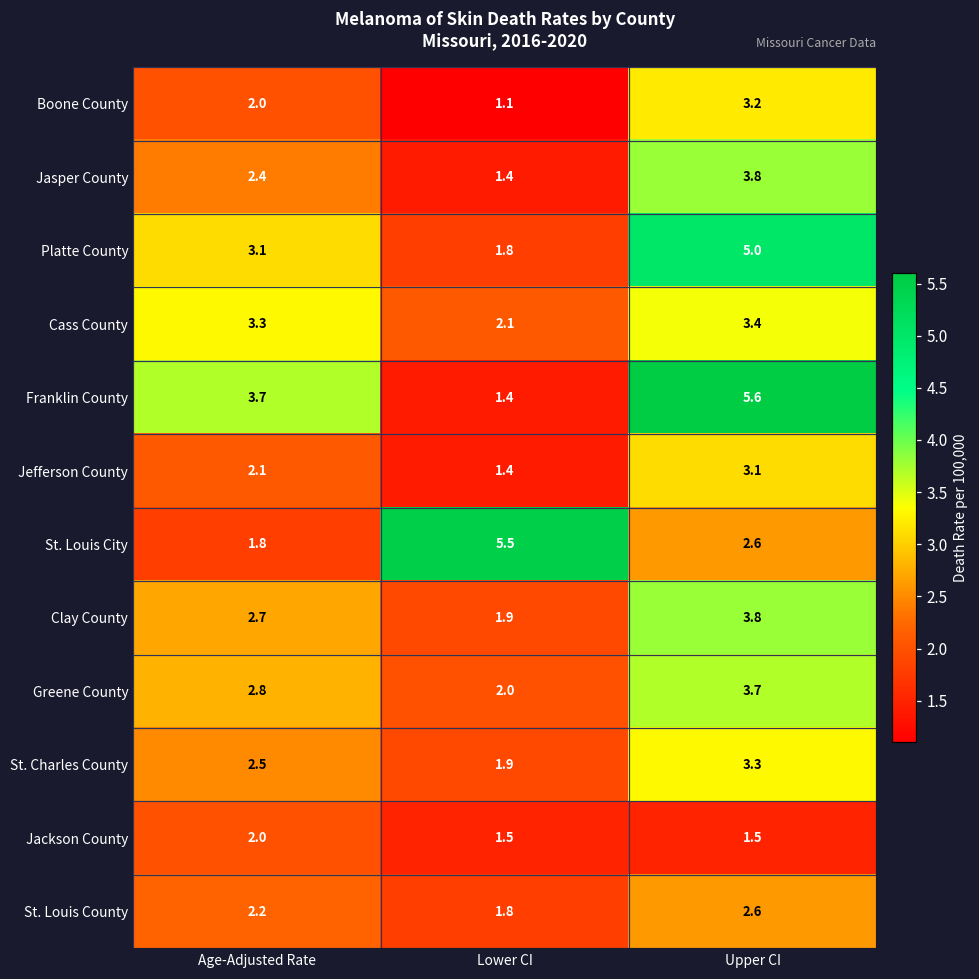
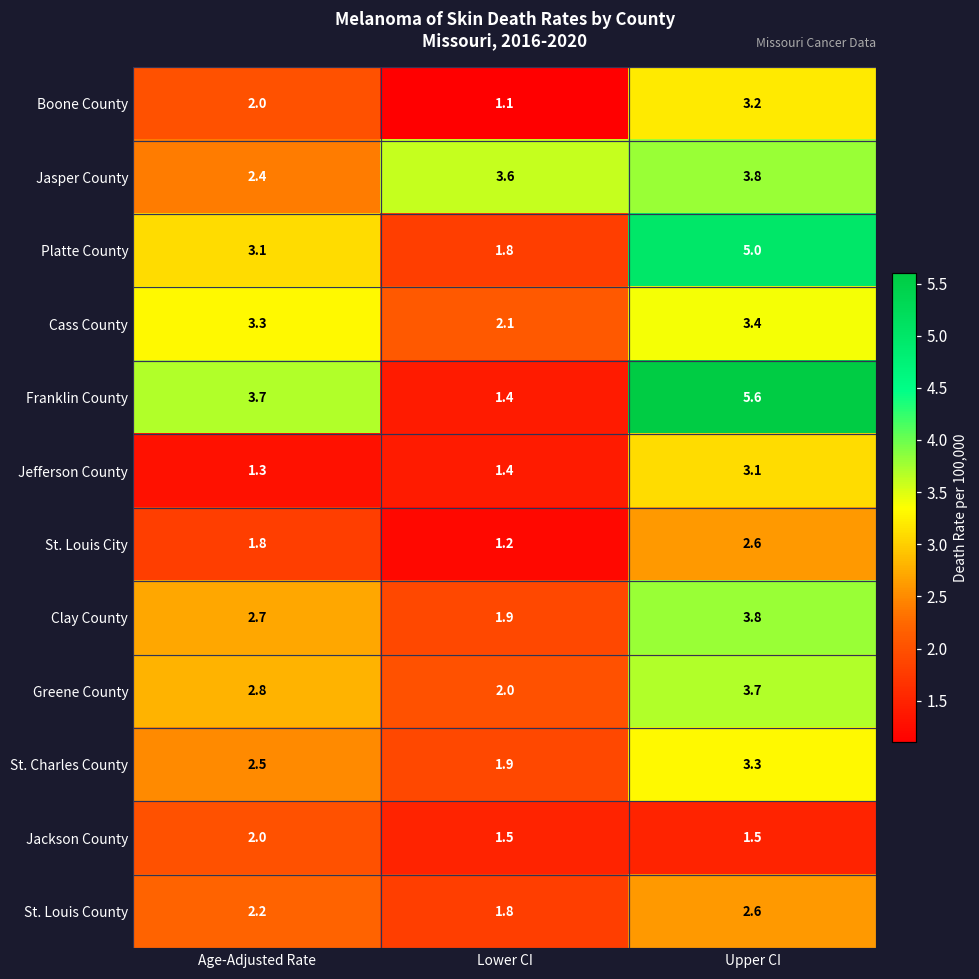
  {
    "Boone County": {
      "Age-Adjusted Rate": 2.0,
      "Lower CI": 1.1,
      "Upper CI": 3.2
    },
    "Jasper County": {
      "Age-Adjusted Rate": 2.4,
-     "Lower CI": 1.4,
+     "Lower CI": 3.6,
      "Upper CI": 3.8
    },
    "Platte County": {
      "Age-Adjusted Rate": 3.1,
      "Lower CI": 1.8,
      "Upper CI": 5.0
    },
    "Cass County": {
      "Age-Adjusted Rate": 3.3,
      "Lower CI": 2.1,
      "Upper CI": 3.4
    },
    "Franklin County": {
      "Age-Adjusted Rate": 3.7,
      "Lower CI": 1.4,
      "Upper CI": 5.6
    },
    "Jefferson County": {
-     "Age-Adjusted Rate": 2.1,
+     "Age-Adjusted Rate": 1.3,
      "Lower CI": 1.4,
      "Upper CI": 3.1
    },
    "St. Louis City": {
      "Age-Adjusted Rate": 1.8,
-     "Lower CI": 5.5,
+     "Lower CI": 1.2,
      "Upper CI": 2.6
    },
    "Clay County": {
      "Age-Adjusted Rate": 2.7,
      "Lower CI": 1.9,
      "Upper CI": 3.8
    },
    "Greene County": {
      "Age-Adjusted Rate": 2.8,
      "Lower CI": 2.0,
      "Upper CI": 3.7
    },
    "St. Charles County": {
      "Age-Adjusted Rate": 2.5,
      "Lower CI": 1.9,
      "Upper CI": 3.3
    },
    "Jackson County": {
      "Age-Adjusted Rate": 2.0,
      "Lower CI": 1.5,
      "Upper CI": 1.5
    },
    "St. Louis County": {
      "Age-Adjusted Rate": 2.2,
      "Lower CI": 1.8,
      "Upper CI": 2.6
    }
  }
